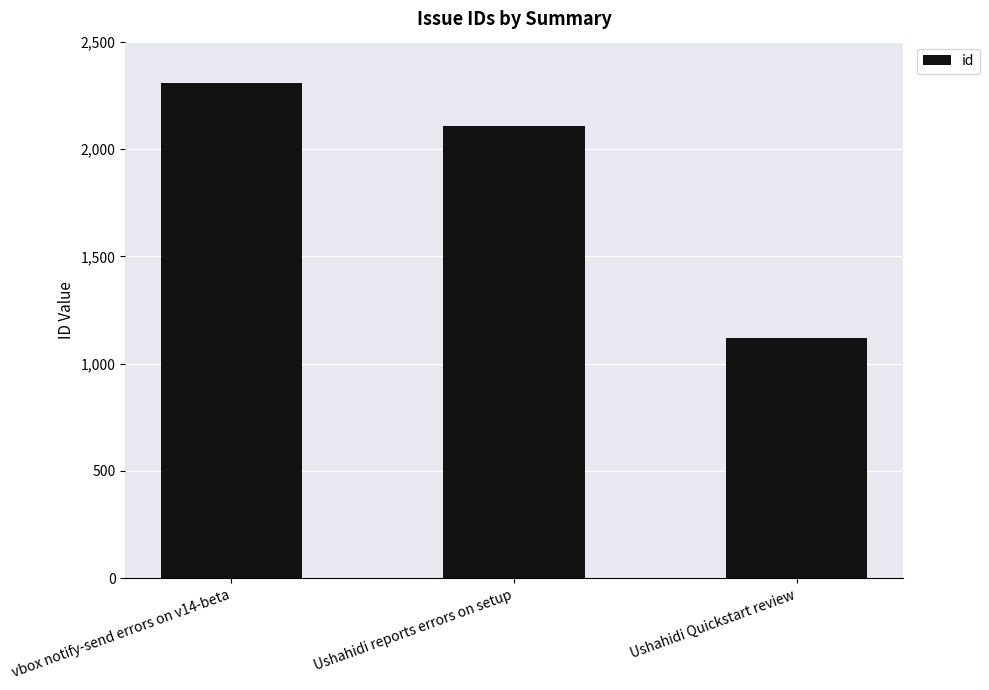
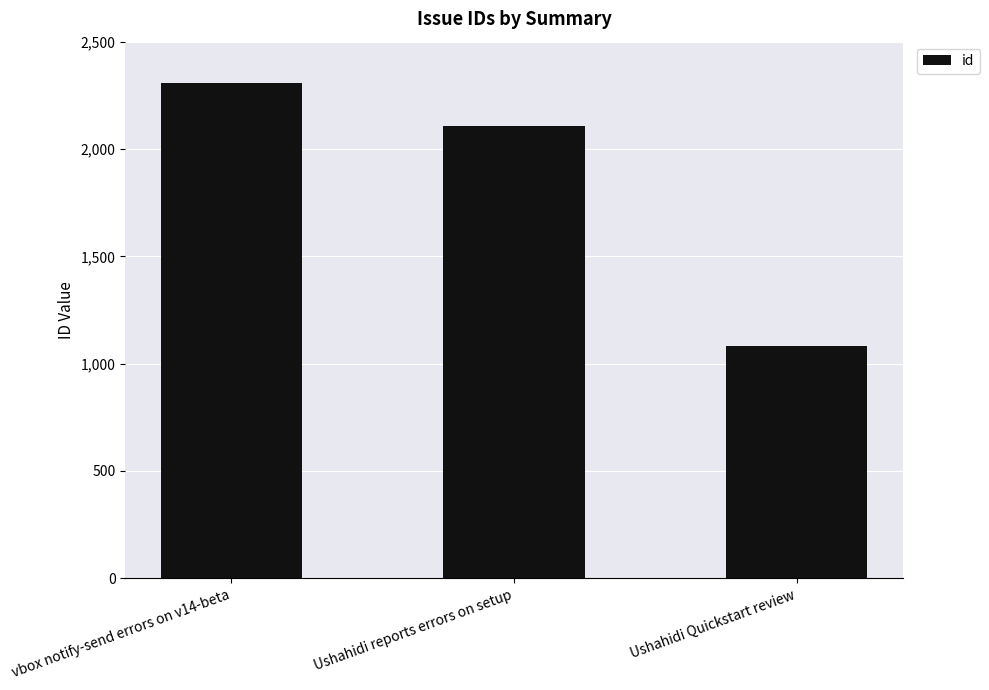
  {
    "vbox notify-send errors on v14-beta": "2,310",
    "Ushahidi reports errors on setup": "2,110",
-   "Ushahidi Quickstart review": "1,120"
+   "Ushahidi Quickstart review": "1,080"
  }
